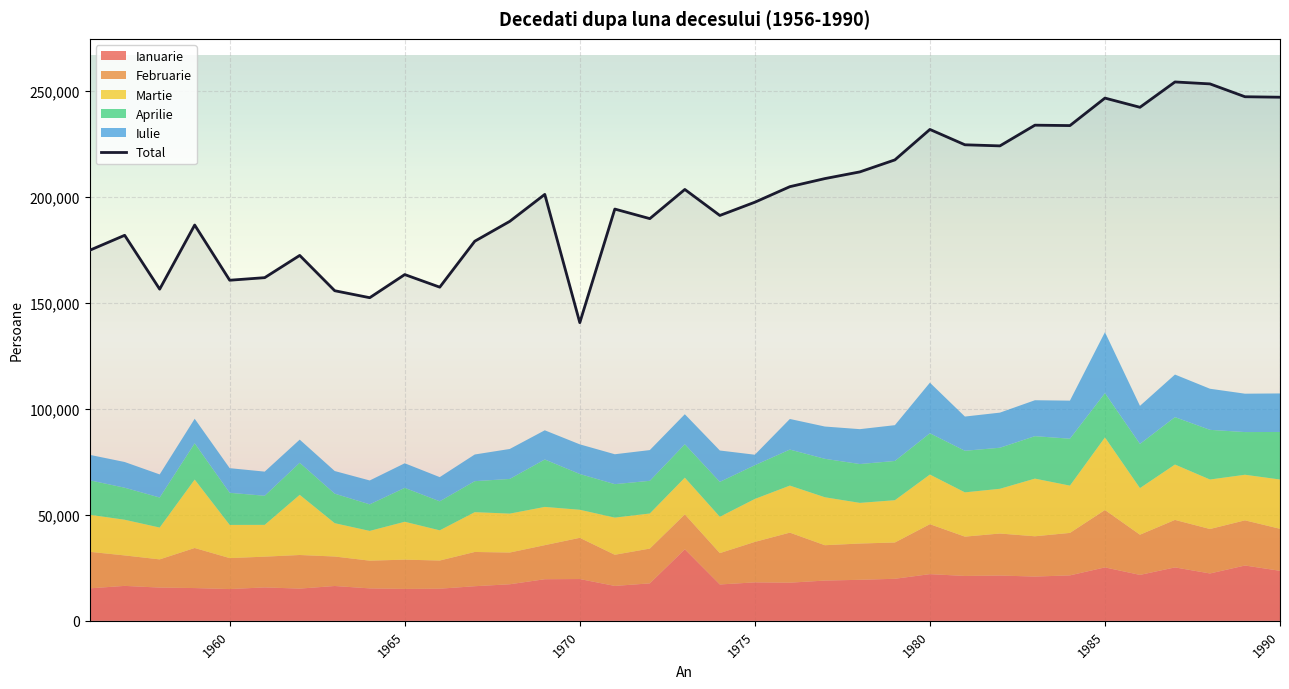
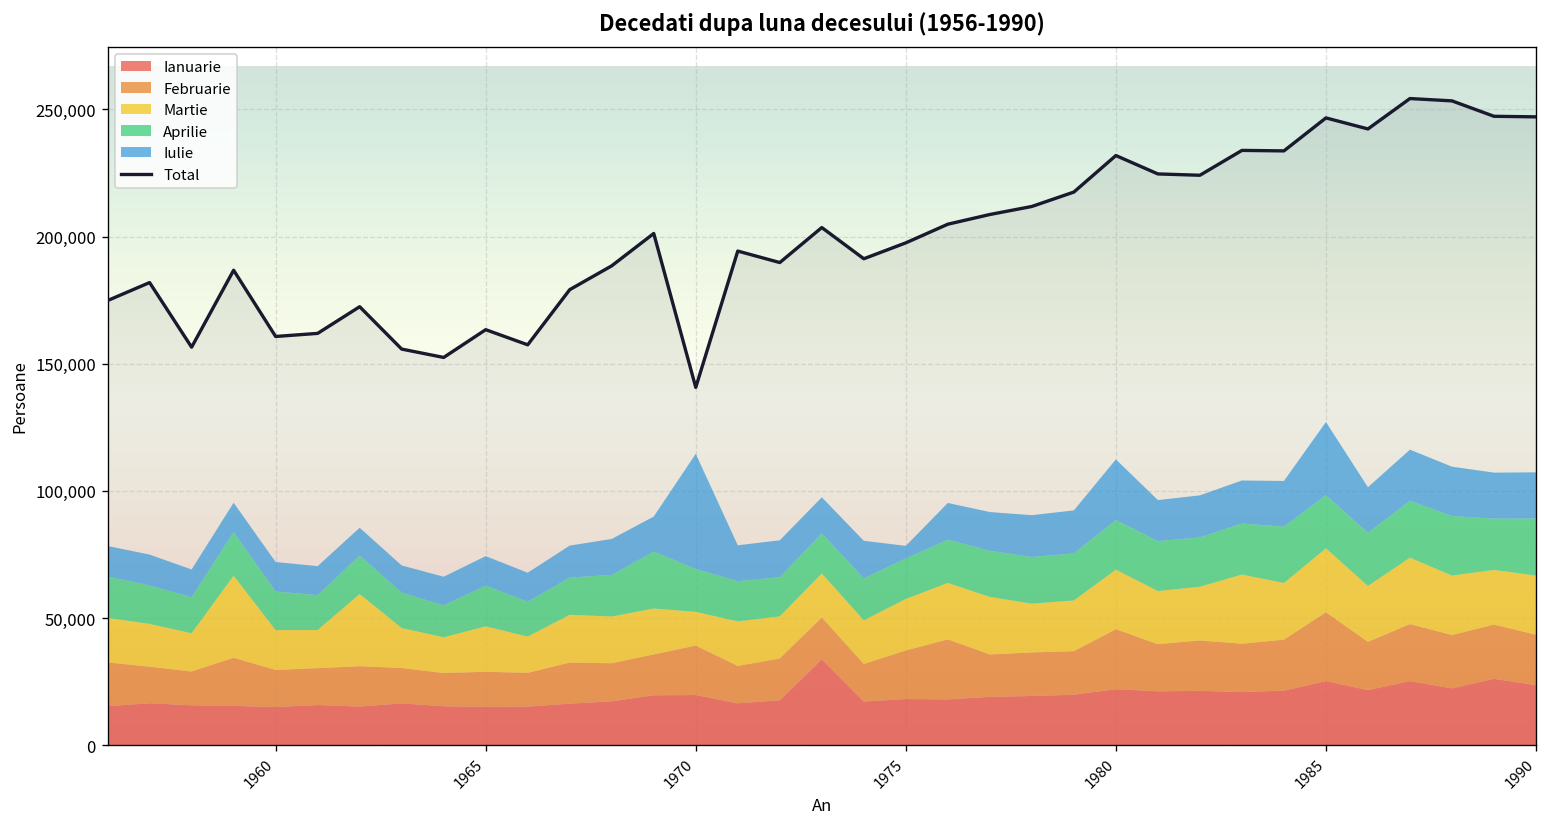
  {
    "Martie": {
      "1960": "16,000",
      "1965": "18,000",
      "1970": "13,000",
      "1975": "20,000",
      "1980": "23,000",
-     "1985": "34,000",
+     "1985": "25,000",
      "1990": "23,000"
    },
    "Aprilie": {
      "1960": "15,000",
      "1965": "16,000",
      "1970": "17,000",
      "1975": "16,000",
      "1980": "19,000",
      "1985": "21,000",
      "1990": "22,000"
    },
    "Iulie": {
      "1960": "12,000",
      "1965": "12,000",
-     "1970": "14,000",
+     "1970": "45,000",
      "1975": "5,000",
      "1980": "24,000",
      "1985": "29,000",
      "1990": "18,000"
    },
    "Total": {
      "1960": "161,000",
      "1965": "163,000",
      "1970": "141,000",
      "1975": "198,000",
      "1980": "232,000",
      "1985": "247,000",
      "1990": "247,000"
    }
  }
